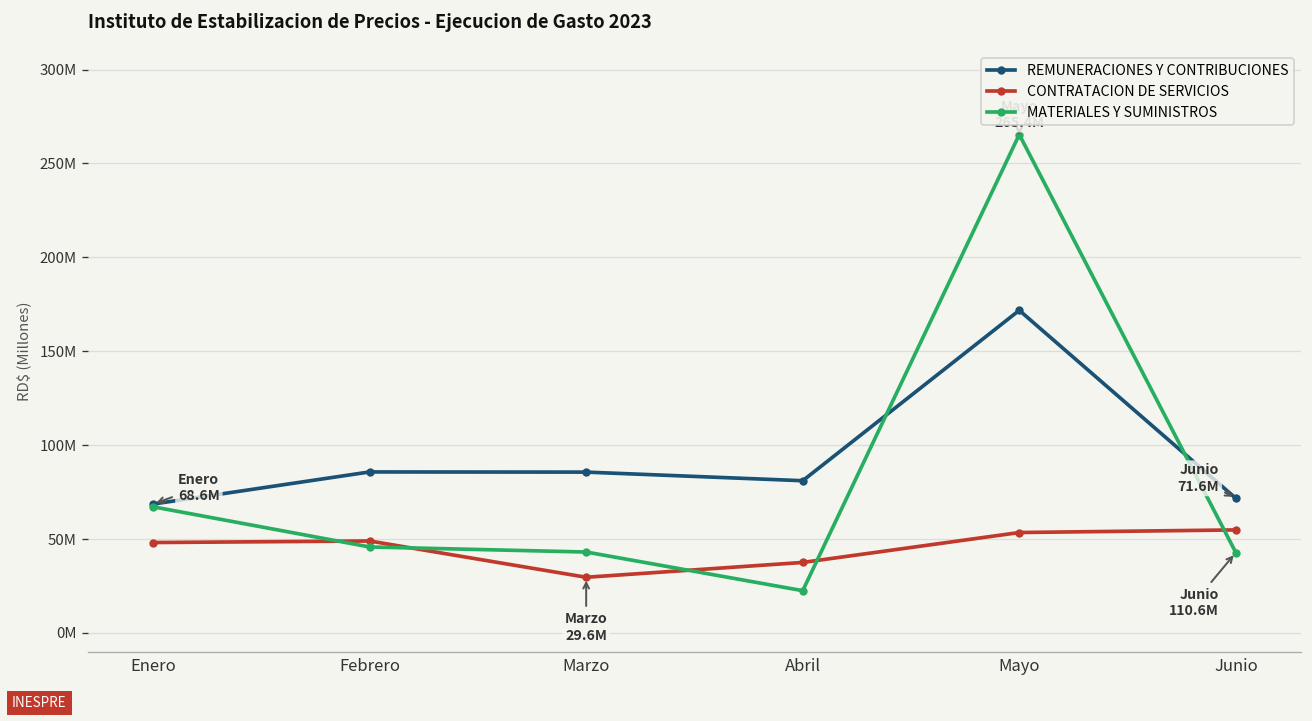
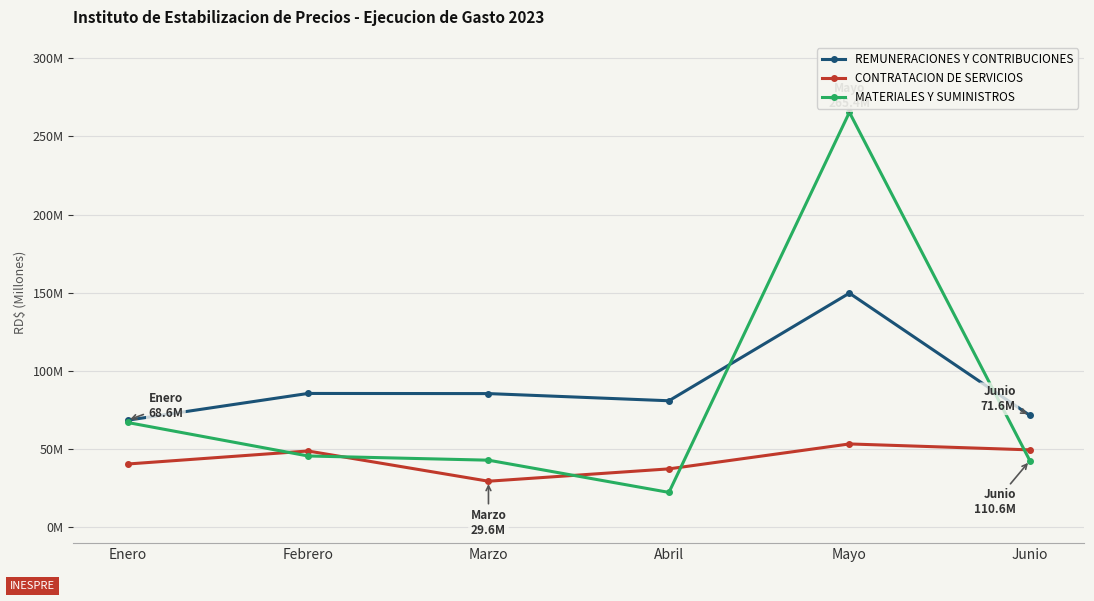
  {
    "REMUNERACIONES Y CONTRIBUCIONES": {
      "Febrero": 86000000,
      "Marzo": 86000000,
      "Abril": 81000000,
-     "Mayo": 172000000
+     "Mayo": 150000000
    },
    "CONTRATACION DE SERVICIOS": {
-     "Enero": 48000000,
+     "Enero": 41000000,
      "Febrero": 49000000,
      "Abril": 37000000,
      "Mayo": 53000000,
-     "Junio": 55000000
+     "Junio": 50000000
    },
    "MATERIALES Y SUMINISTROS": {
      "Febrero": 46000000,
      "Marzo": 43000000,
      "Abril": 22000000
    }
  }
